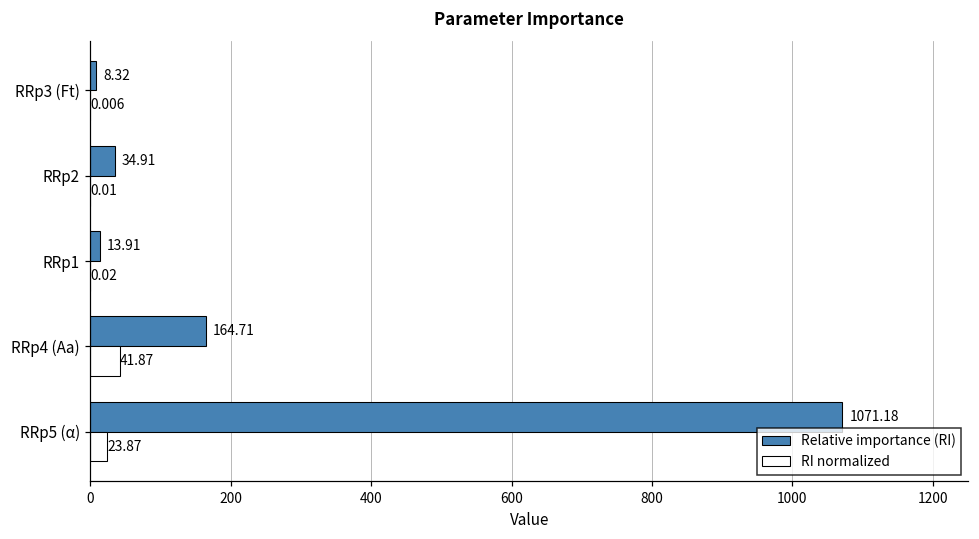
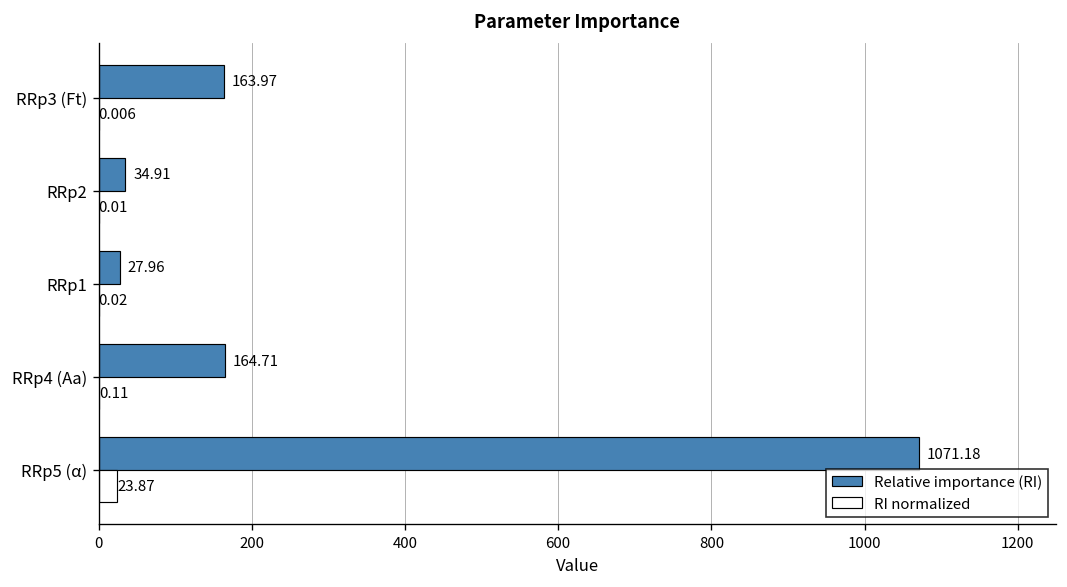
  {
    "Relative importance (RI)": {
-     "RRp3 (Ft)": 8.32,
+     "RRp3 (Ft)": 163.97,
      "RRp2": 34.91,
-     "RRp1": 13.91,
+     "RRp1": 27.96,
      "RRp4 (Aa)": 164.71,
      "RRp5 (α)": 1071.18
    },
    "RI normalized": {
      "RRp3 (Ft)": 0.006,
      "RRp2": 0.01,
      "RRp1": 0.02,
-     "RRp4 (Aa)": 41.87,
+     "RRp4 (Aa)": 0.11,
      "RRp5 (α)": 23.87
    }
  }
